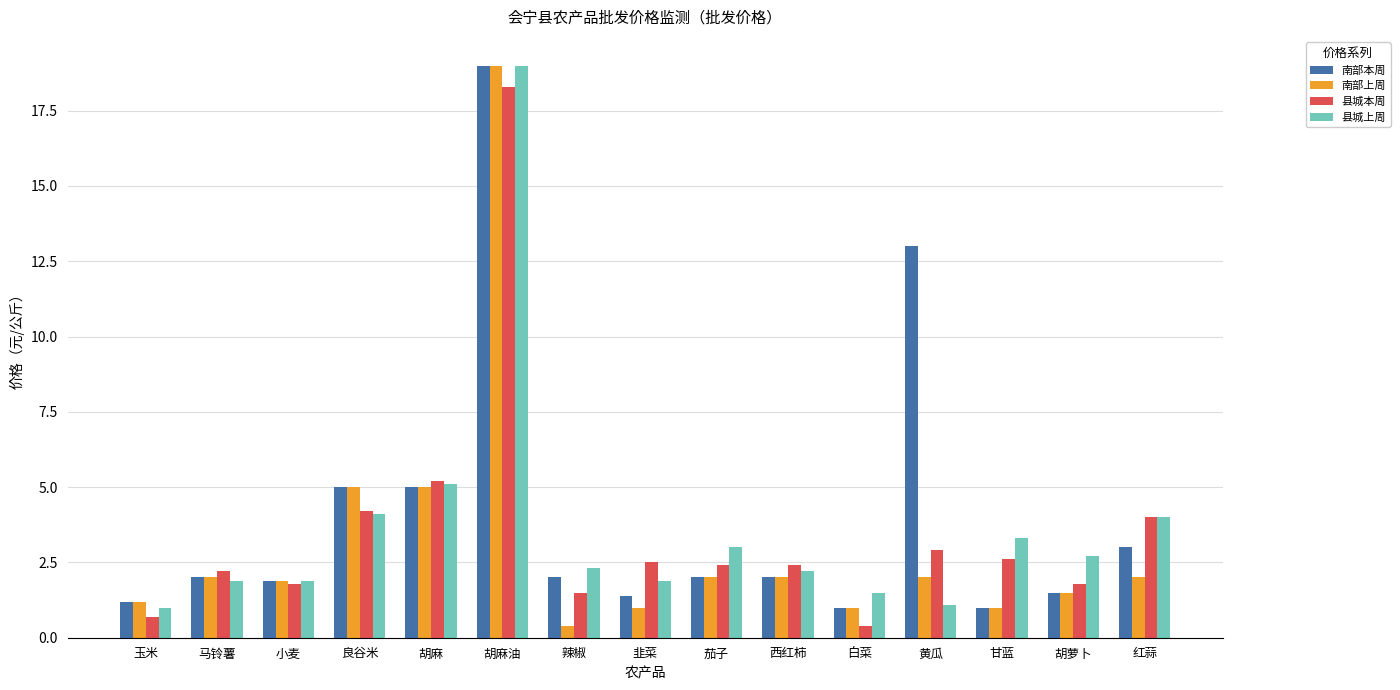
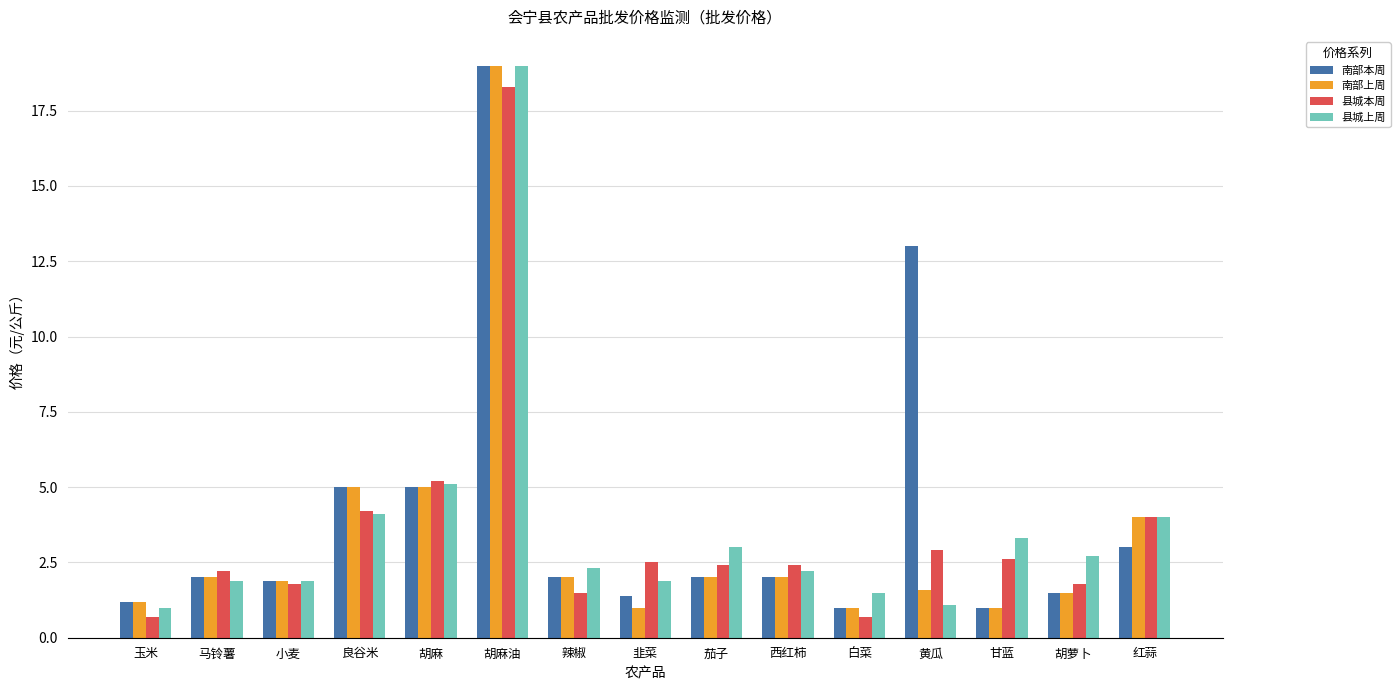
  {
    "南部本周": {
      "玉米": 1.2,
      "马铃薯": 2.0,
      "小麦": 1.9,
      "良谷米": 5.0,
      "胡麻": 5.0,
      "胡麻油": 19.0,
      "辣椒": 2.0,
      "韭菜": 1.4,
      "茄子": 2.0,
      "西红柿": 2.0,
      "白菜": 1.0,
      "黄瓜": 13.0,
      "甘蓝": 1.0,
      "胡萝卜": 1.5,
      "红蒜": 3.0
    },
    "南部上周": {
      "玉米": 1.2,
      "马铃薯": 2.0,
      "小麦": 1.9,
      "良谷米": 5.0,
      "胡麻": 5.0,
      "胡麻油": 19.0,
-     "辣椒": 0.4,
+     "辣椒": 2.0,
      "韭菜": 1.0,
      "茄子": 2.0,
      "西红柿": 2.0,
      "白菜": 1.0,
-     "黄瓜": 2.0,
+     "黄瓜": 1.6,
      "甘蓝": 1.0,
      "胡萝卜": 1.5,
-     "红蒜": 2
+     "红蒜": 4
    },
    "县城本周": {
      "玉米": 0.7,
      "马铃薯": 2.2,
      "小麦": 1.8,
      "良谷米": 4.2,
      "胡麻": 5.2,
      "胡麻油": 18.3,
      "辣椒": 1.5,
      "韭菜": 2.5,
      "茄子": 2.4,
      "西红柿": 2.4,
-     "白菜": 0.4,
+     "白菜": 0.7,
      "黄瓜": 2.9,
      "甘蓝": 2.6,
      "胡萝卜": 1.8,
      "红蒜": 4.0
    },
    "县城上周": {
      "玉米": 1.0,
      "马铃薯": 1.9,
      "小麦": 1.9,
      "良谷米": 4.1,
      "胡麻": 5.1,
      "胡麻油": 19.0,
      "辣椒": 2.3,
      "韭菜": 1.9,
      "茄子": 3.0,
      "西红柿": 2.2,
      "白菜": 1.5,
      "黄瓜": 1.1,
      "甘蓝": 3.3,
      "胡萝卜": 2.7,
      "红蒜": 4.0
    }
  }
